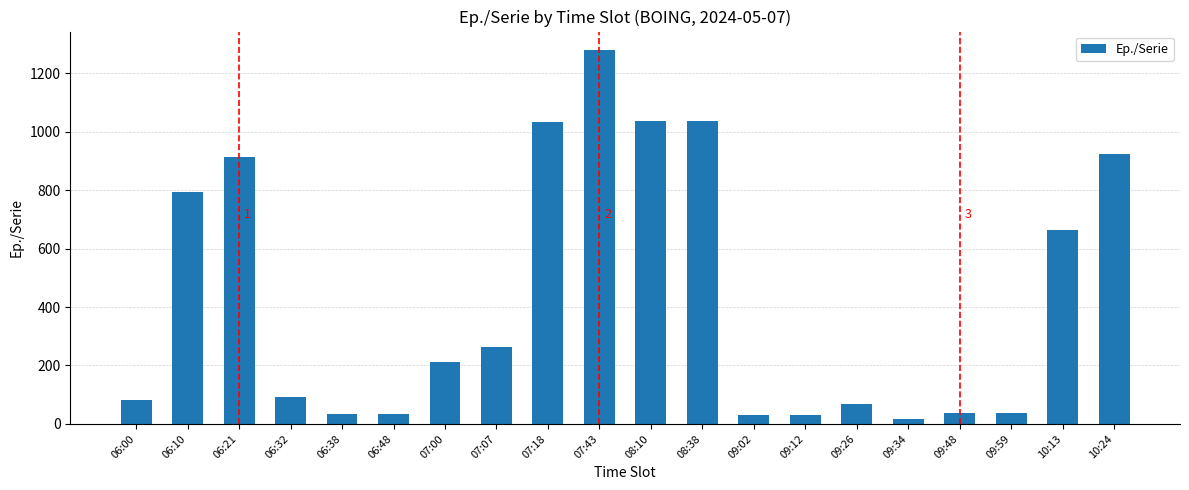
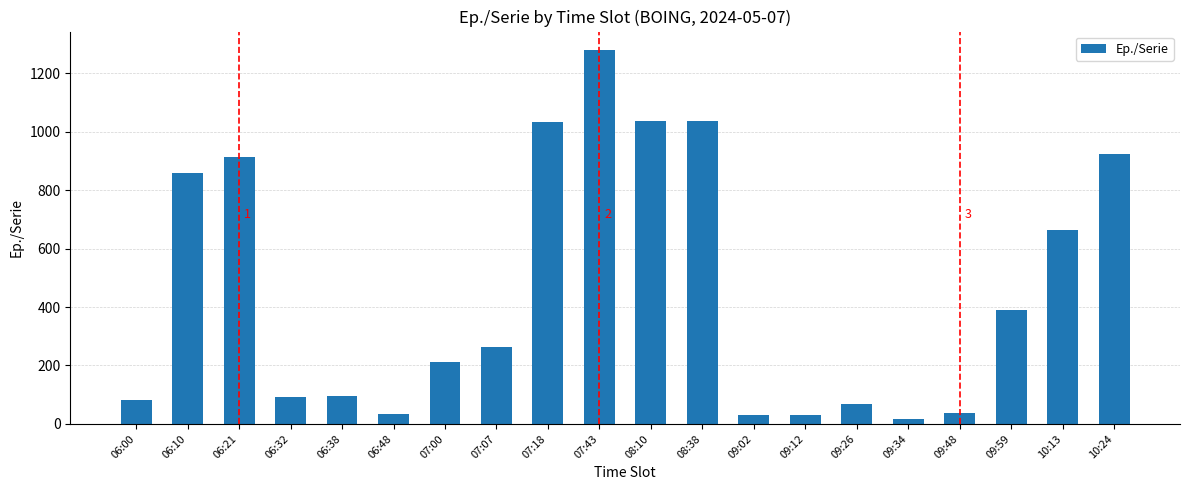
  {
    "06:00": 80,
-   "06:10": 790,
+   "06:10": 860,
    "06:32": 90,
-   "06:38": 30,
+   "06:38": 90,
    "06:48": 30,
    "07:00": 210,
    "07:07": 260,
    "07:18": 1040,
    "08:10": 1040,
    "08:38": 1040,
    "09:02": 30,
    "09:12": 30,
    "09:26": 70,
    "09:34": 20,
    "09:48": 40,
-   "09:59": 40,
+   "09:59": 390,
    "10:13": 660,
    "10:24": 930
  }
